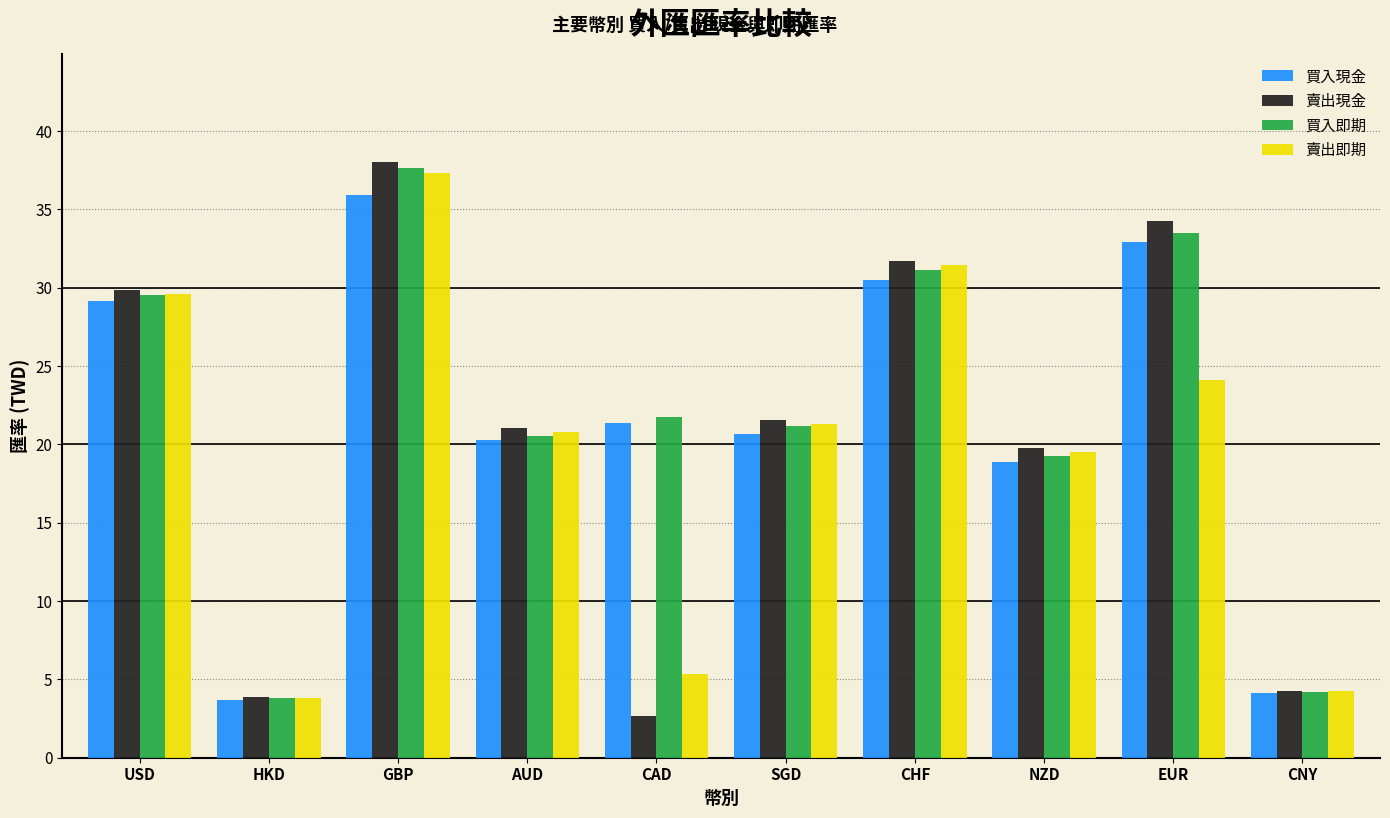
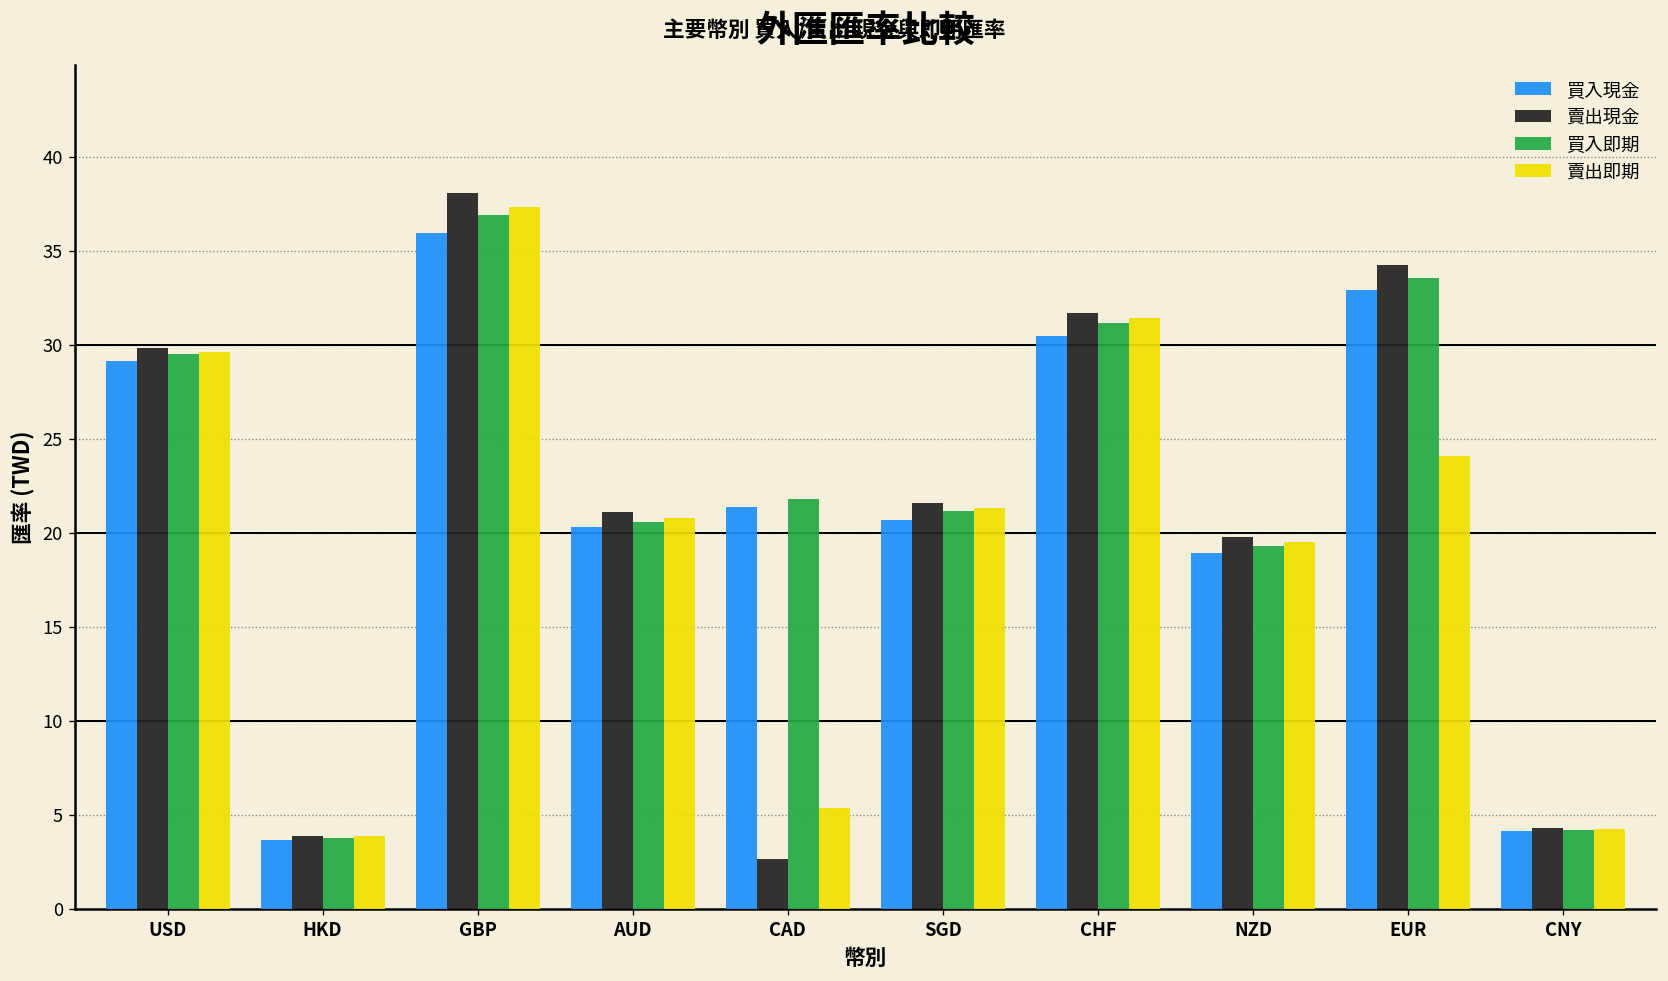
  {
    "買入現金": {
      "USD": 29.2,
      "HKD": 3.7,
      "GBP": 35.9,
      "AUD": 20.3,
      "CAD": 21.4,
      "SGD": 20.7,
      "CHF": 30.5,
      "NZD": 18.9,
      "EUR": 32.9,
      "CNY": 4.1
    },
    "賣出現金": {
      "USD": 29.8,
      "HKD": 3.9,
      "GBP": 38.1,
      "AUD": 21.1,
      "CAD": 2.7,
      "SGD": 21.6,
      "CHF": 31.7,
      "NZD": 19.8,
      "EUR": 34.3,
      "CNY": 4.3
    },
    "買入即期": {
      "USD": 29.5,
      "HKD": 3.8,
-     "GBP": 37.7,
+     "GBP": 36.9,
      "AUD": 20.6,
      "CAD": 21.8,
      "SGD": 21.2,
      "CHF": 31.2,
      "NZD": 19.3,
      "EUR": 33.5,
      "CNY": 4.2
    },
    "賣出即期": {
      "USD": 29.6,
      "HKD": 3.8,
      "GBP": 37.4,
      "AUD": 20.8,
      "CAD": 5.3,
      "SGD": 21.3,
      "CHF": 31.4,
      "NZD": 19.5,
      "EUR": 24.1,
      "CNY": 4.2
    }
  }
